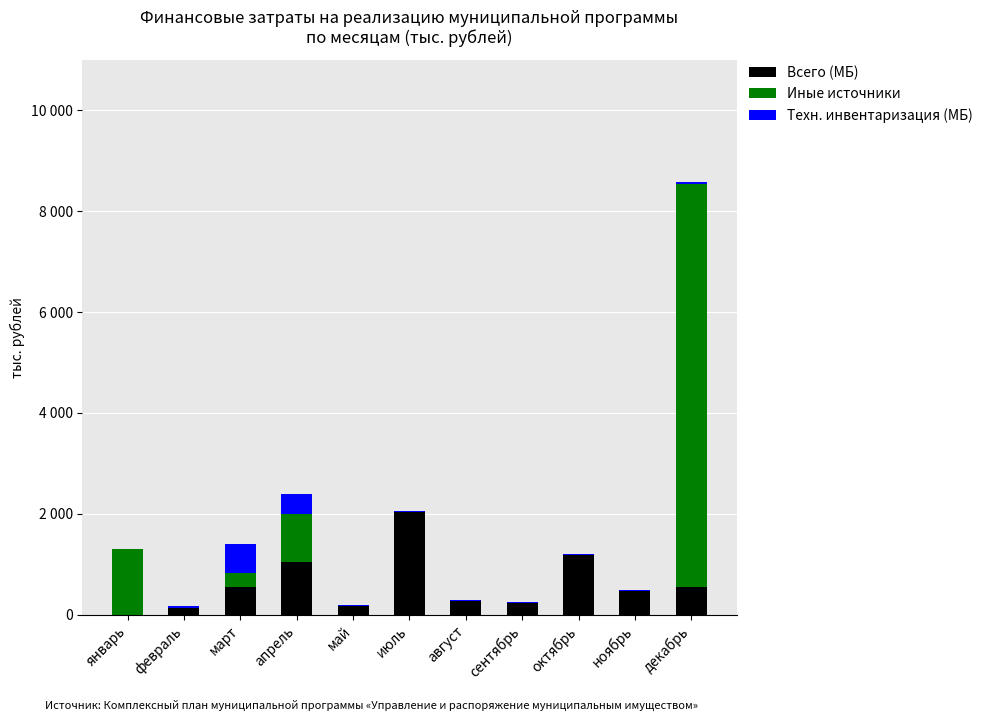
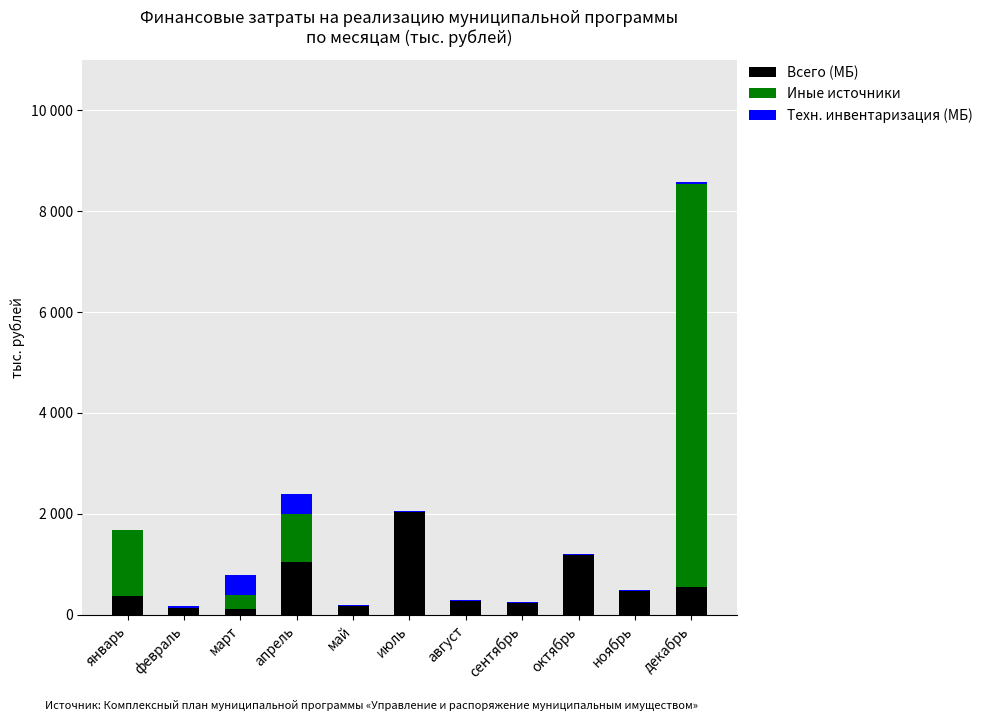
  {
    "Всего (МБ)": {
-     "январь": 0,
+     "январь": 400,
      "февраль": 100,
-     "март": 600,
+     "март": 100,
      "апрель": 1000,
      "май": 200,
      "июль": 2000,
      "август": 300,
      "сентябрь": 200,
      "октябрь": 1200,
      "ноябрь": 500,
      "декабрь": 500
    },
    "Иные источники": {
      "январь": 1300,
      "февраль": 0,
      "март": 300,
      "апрель": 1000,
      "май": 0,
      "июль": 0,
      "август": 0,
      "сентябрь": 0,
      "октябрь": 0,
      "ноябрь": 0,
      "декабрь": 8000
    },
    "Техн. инвентаризация (МБ)": {
      "январь": 0,
-     "март": 600,
+     "март": 400,
      "апрель": 400
    }
  }
